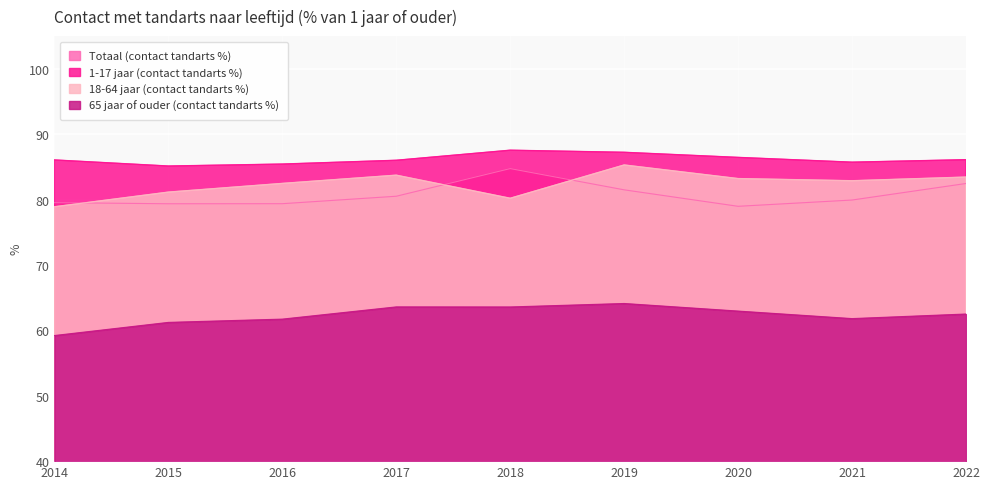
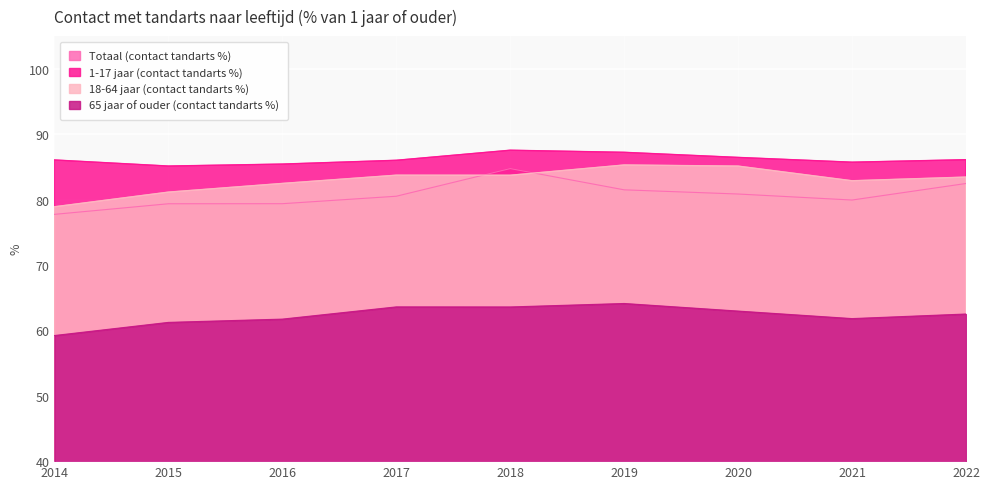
  {
    "Totaal (contact tandarts %)": {
-     "2014": 80,
+     "2014": 78,
      "2015": 79,
      "2016": 79,
      "2017": 81,
      "2018": 85,
      "2019": 81,
-     "2020": 79,
+     "2020": 81,
      "2021": 80,
      "2022": 82
    },
    "18-64 jaar (contact tandarts %)": {
      "2014": 79,
      "2015": 81,
      "2016": 82,
      "2017": 84,
-     "2018": 80,
+     "2018": 84,
      "2019": 85,
-     "2020": 83,
+     "2020": 85,
      "2021": 83,
      "2022": 83
    }
  }
